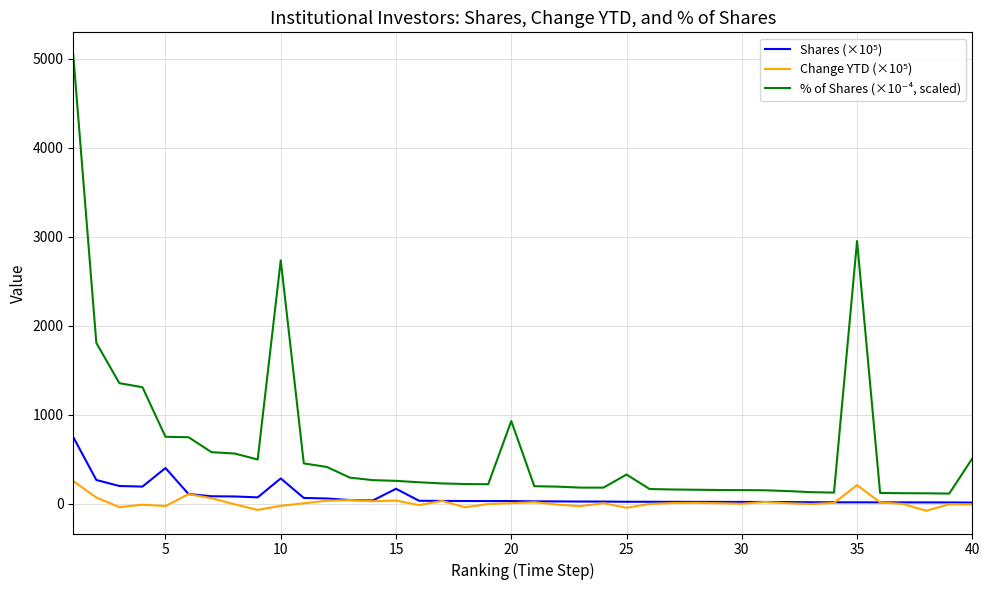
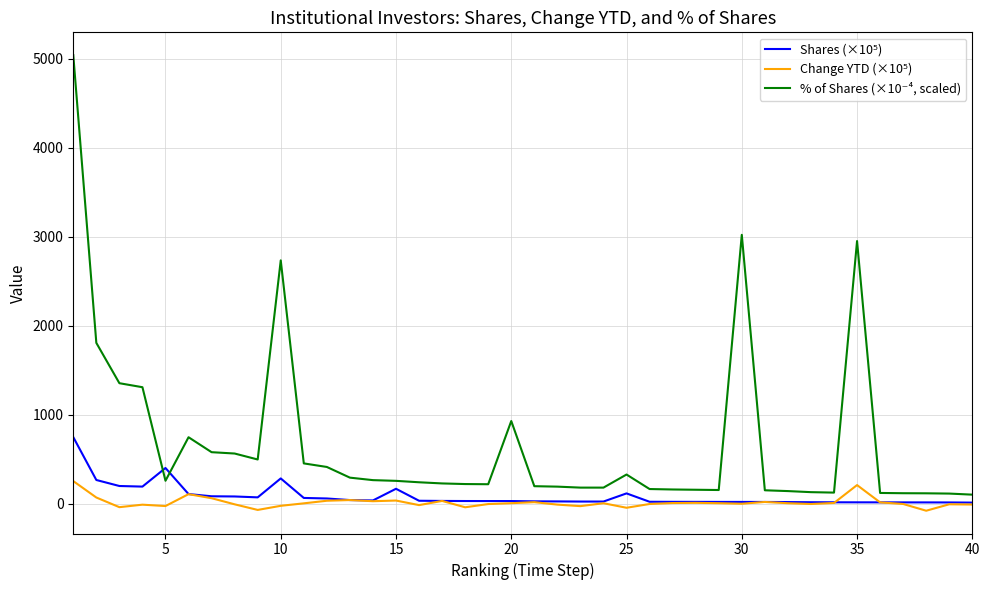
  {
    "Shares (×10⁵)": {
      "5": 400,
      "10": 300,
      "15": 200,
-     "25": 0,
+     "25": 100,
      "35": 0
    },
    "Change YTD (×10⁵)": {
      "5": 0,
      "10": 0,
      "15": 0,
      "25": 0,
      "35": 200
    },
    "% of Shares (×10⁻⁴, scaled)": {
-     "5": 800,
+     "5": 300,
      "10": 2700,
      "15": 300,
      "20": 900,
      "25": 300,
-     "30": 200,
+     "30": 3000,
      "35": 3000,
-     "40": 500
+     "40": 100
    }
  }
